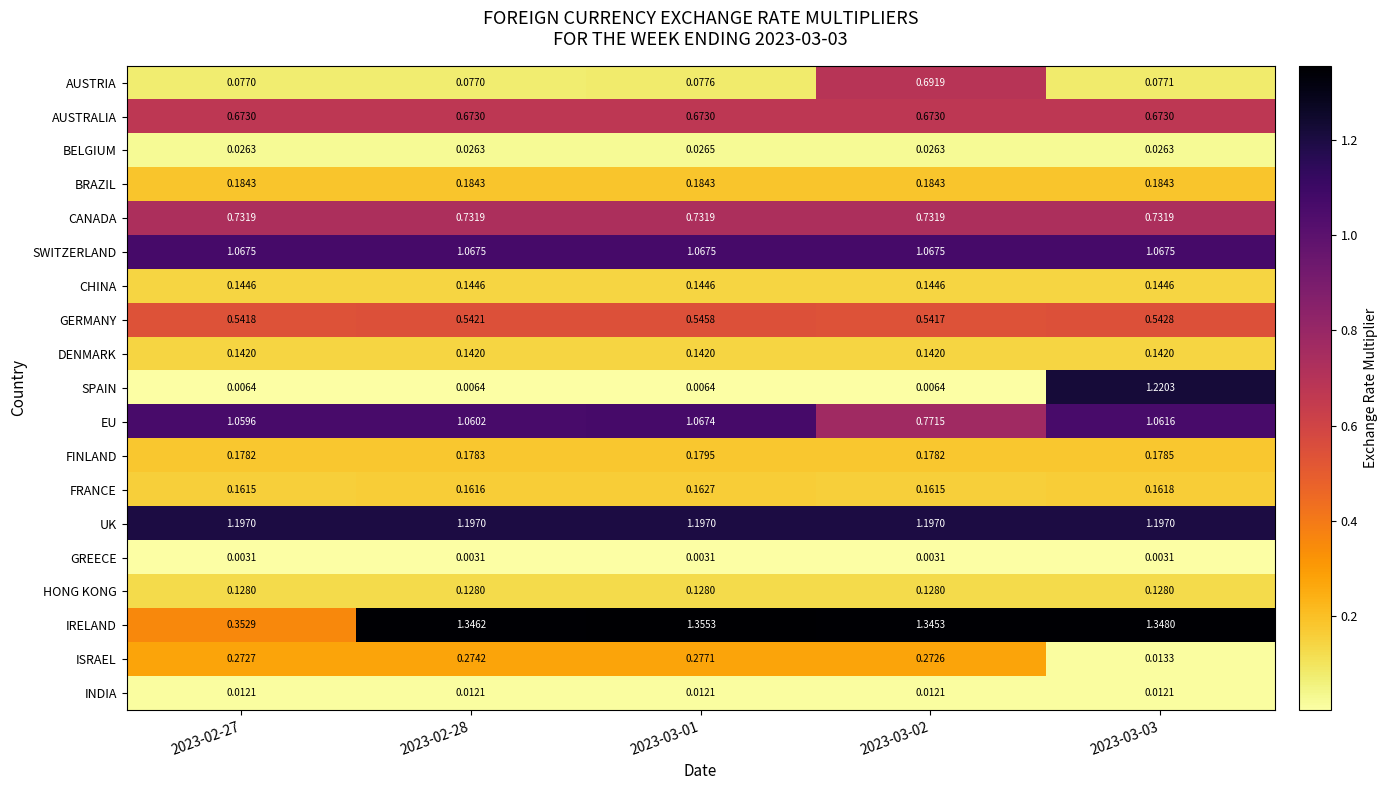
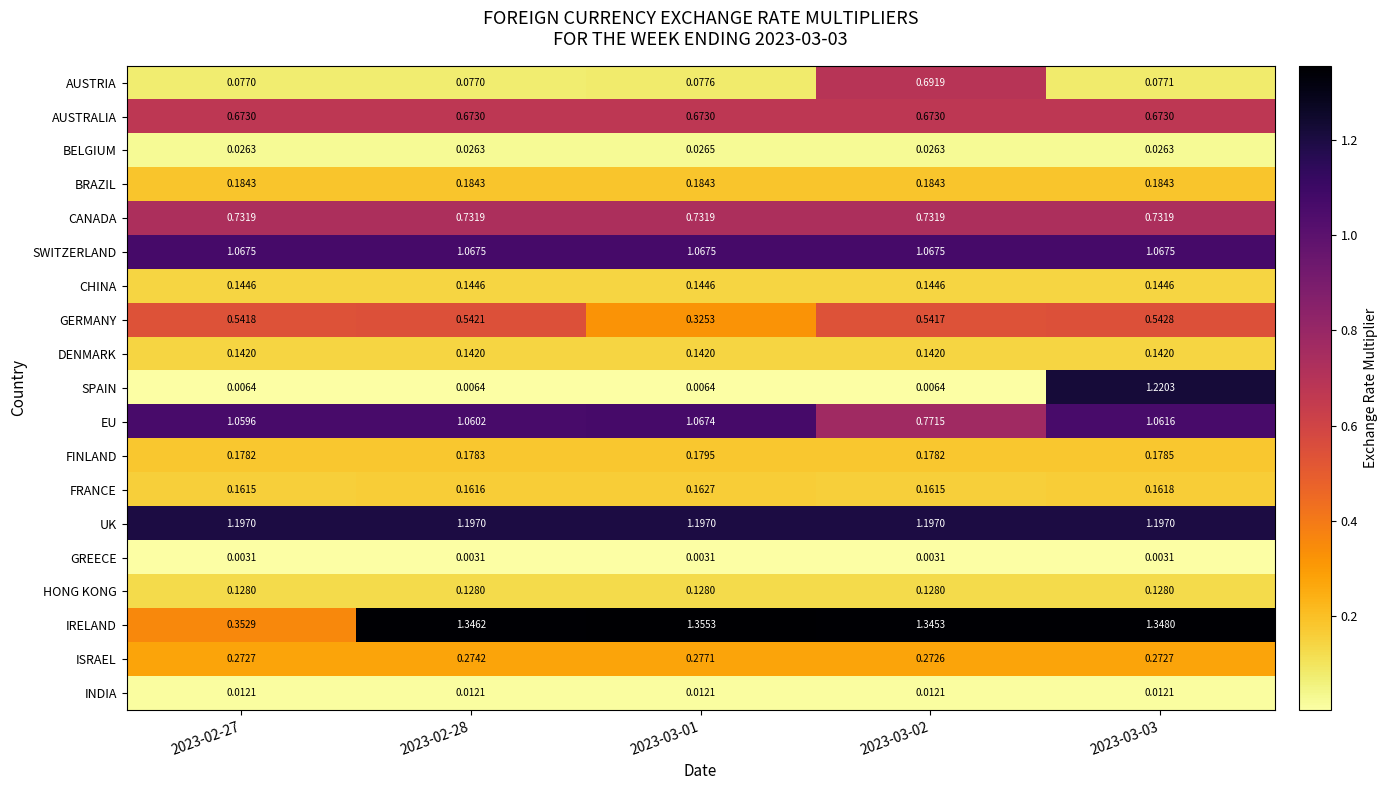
  {
    "AUSTRIA": {
      "2023-02-27": 0.0770,
      "2023-02-28": 0.0770,
      "2023-03-01": 0.0776,
      "2023-03-02": 0.6919,
      "2023-03-03": 0.0771
    },
    "AUSTRALIA": {
      "2023-02-27": 0.6730,
      "2023-02-28": 0.6730,
      "2023-03-01": 0.6730,
      "2023-03-02": 0.6730,
      "2023-03-03": 0.6730
    },
    "BELGIUM": {
      "2023-02-27": 0.0263,
      "2023-02-28": 0.0263,
      "2023-03-01": 0.0265,
      "2023-03-02": 0.0263,
      "2023-03-03": 0.0263
    },
    "BRAZIL": {
      "2023-02-27": 0.1843,
      "2023-02-28": 0.1843,
      "2023-03-01": 0.1843,
      "2023-03-02": 0.1843,
      "2023-03-03": 0.1843
    },
    "CANADA": {
      "2023-02-27": 0.7319,
      "2023-02-28": 0.7319,
      "2023-03-01": 0.7319,
      "2023-03-02": 0.7319,
      "2023-03-03": 0.7319
    },
    "SWITZERLAND": {
      "2023-02-27": 1.0675,
      "2023-02-28": 1.0675,
      "2023-03-01": 1.0675,
      "2023-03-02": 1.0675,
      "2023-03-03": 1.0675
    },
    "CHINA": {
      "2023-02-27": 0.1446,
      "2023-02-28": 0.1446,
      "2023-03-01": 0.1446,
      "2023-03-02": 0.1446,
      "2023-03-03": 0.1446
    },
    "GERMANY": {
      "2023-02-27": 0.5418,
      "2023-02-28": 0.5421,
-     "2023-03-01": 0.5458,
+     "2023-03-01": 0.3253,
      "2023-03-02": 0.5417,
      "2023-03-03": 0.5428
    },
    "DENMARK": {
      "2023-02-27": 0.1420,
      "2023-02-28": 0.1420,
      "2023-03-01": 0.1420,
      "2023-03-02": 0.1420,
      "2023-03-03": 0.1420
    },
    "SPAIN": {
      "2023-02-27": 0.0064,
      "2023-02-28": 0.0064,
      "2023-03-01": 0.0064,
      "2023-03-02": 0.0064,
      "2023-03-03": 1.2203
    },
    "EU": {
      "2023-02-27": 1.0596,
      "2023-02-28": 1.0602,
      "2023-03-01": 1.0674,
      "2023-03-02": 0.7715,
      "2023-03-03": 1.0616
    },
    "FINLAND": {
      "2023-02-27": 0.1782,
      "2023-02-28": 0.1783,
      "2023-03-01": 0.1795,
      "2023-03-02": 0.1782,
      "2023-03-03": 0.1785
    },
    "FRANCE": {
      "2023-02-27": 0.1615,
      "2023-02-28": 0.1616,
      "2023-03-01": 0.1627,
      "2023-03-02": 0.1615,
      "2023-03-03": 0.1618
    },
    "UK": {
      "2023-02-27": 1.1970,
      "2023-02-28": 1.1970,
      "2023-03-01": 1.1970,
      "2023-03-02": 1.1970,
      "2023-03-03": 1.1970
    },
    "GREECE": {
      "2023-02-27": 0.0031,
      "2023-02-28": 0.0031,
      "2023-03-01": 0.0031,
      "2023-03-02": 0.0031,
      "2023-03-03": 0.0031
    },
    "HONG KONG": {
      "2023-02-27": 0.1280,
      "2023-02-28": 0.1280,
      "2023-03-01": 0.1280,
      "2023-03-02": 0.1280,
      "2023-03-03": 0.1280
    },
    "IRELAND": {
      "2023-02-27": 0.3529,
      "2023-02-28": 1.3462,
      "2023-03-01": 1.3553,
      "2023-03-02": 1.3453,
      "2023-03-03": 1.3480
    },
    "ISRAEL": {
      "2023-02-27": 0.2727,
      "2023-02-28": 0.2742,
      "2023-03-01": 0.2771,
      "2023-03-02": 0.2726,
-     "2023-03-03": 0.0133
+     "2023-03-03": 0.2727
    },
    "INDIA": {
      "2023-02-27": 0.0121,
      "2023-02-28": 0.0121,
      "2023-03-01": 0.0121,
      "2023-03-02": 0.0121,
      "2023-03-03": 0.0121
    }
  }
